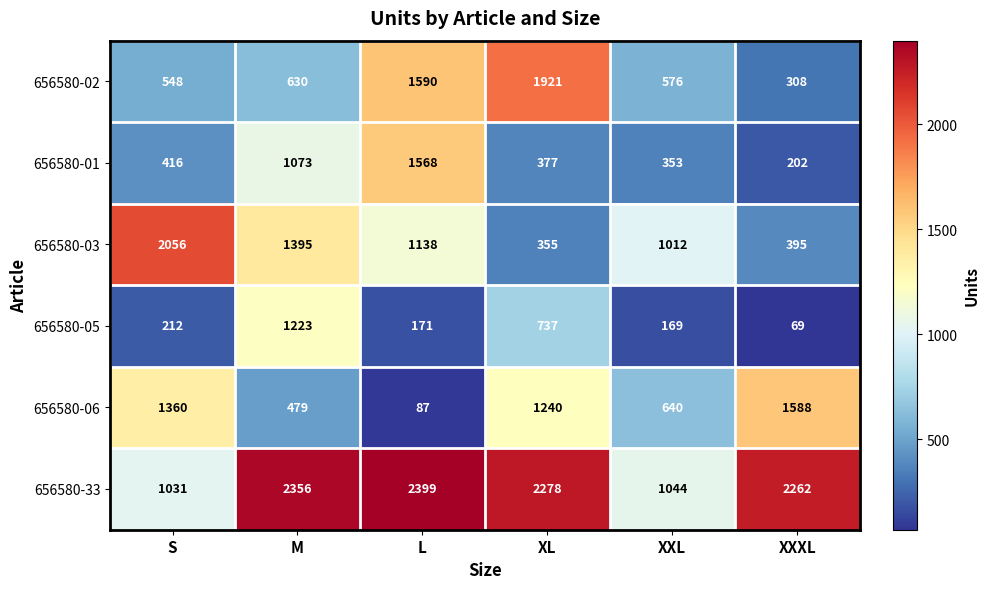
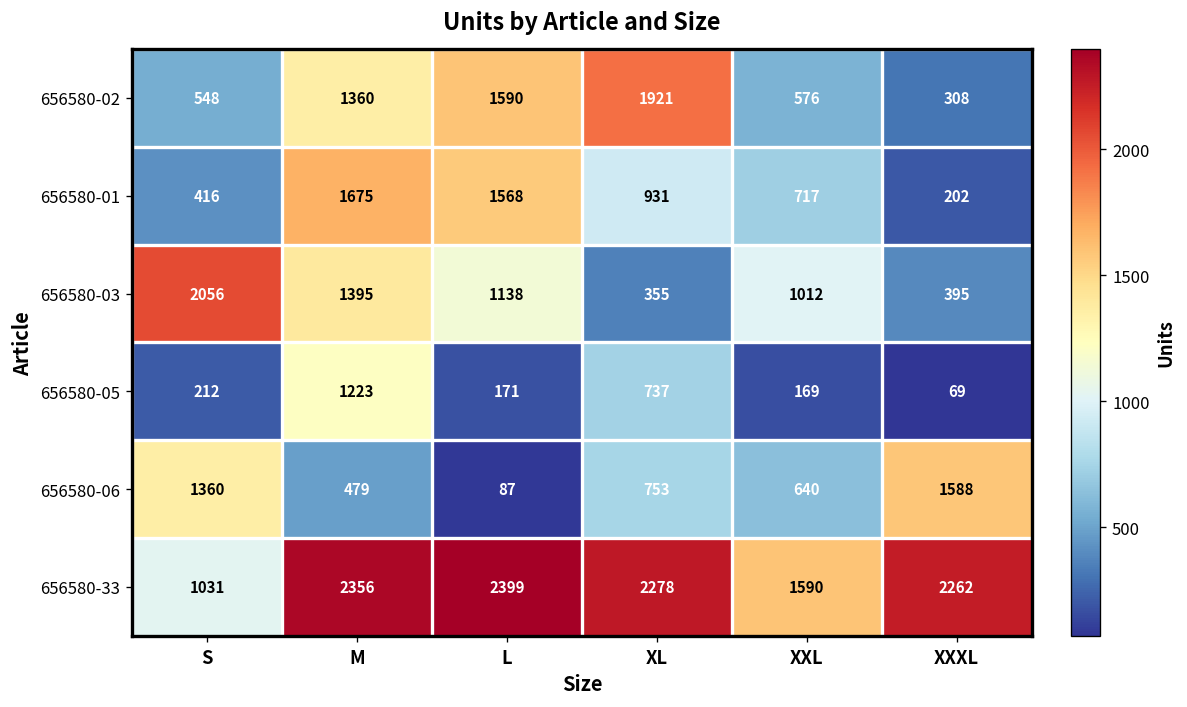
  {
    "656580-02": {
      "S": 548,
-     "M": 630,
+     "M": 1360,
      "L": 1590,
      "XL": 1921,
      "XXL": 576,
      "XXXL": 308
    },
    "656580-01": {
      "S": 416,
-     "M": 1073,
+     "M": 1675,
      "L": 1568,
-     "XL": 377,
-     "XXL": 353,
+     "XL": 931,
+     "XXL": 717,
      "XXXL": 202
    },
    "656580-03": {
      "S": 2056,
      "M": 1395,
      "L": 1138,
      "XL": 355,
      "XXL": 1012,
      "XXXL": 395
    },
    "656580-05": {
      "S": 212,
      "M": 1223,
      "L": 171,
      "XL": 737,
      "XXL": 169,
      "XXXL": 69
    },
    "656580-06": {
      "S": 1360,
      "M": 479,
      "L": 87,
-     "XL": 1240,
+     "XL": 753,
      "XXL": 640,
      "XXXL": 1588
    },
    "656580-33": {
      "S": 1031,
      "M": 2356,
      "L": 2399,
      "XL": 2278,
-     "XXL": 1044,
+     "XXL": 1590,
      "XXXL": 2262
    }
  }
